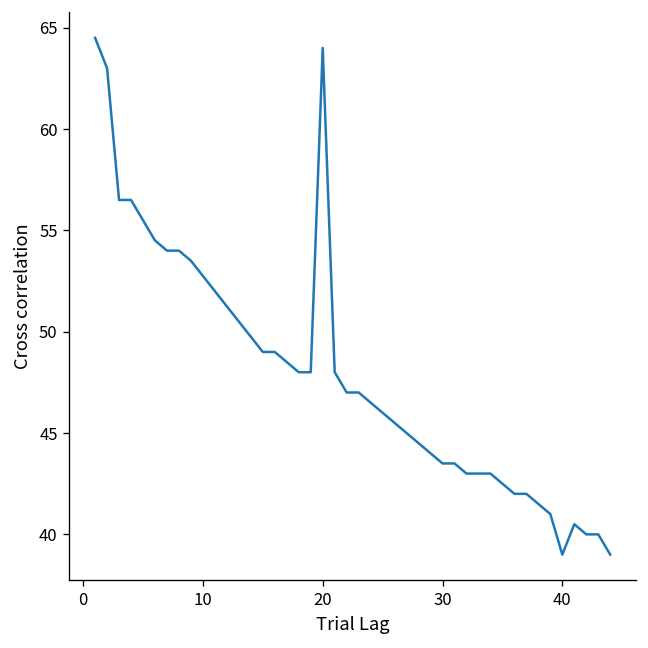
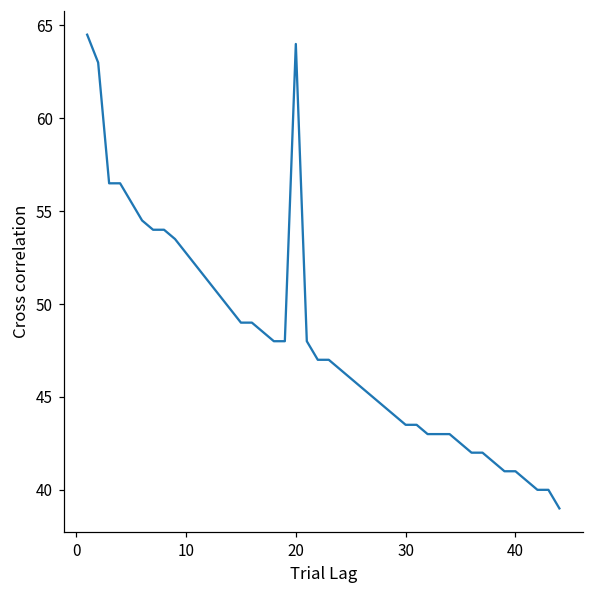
  {
    "20": 64,
    "30": 43.5,
-   "40": 39
+   "40": 41
  }
